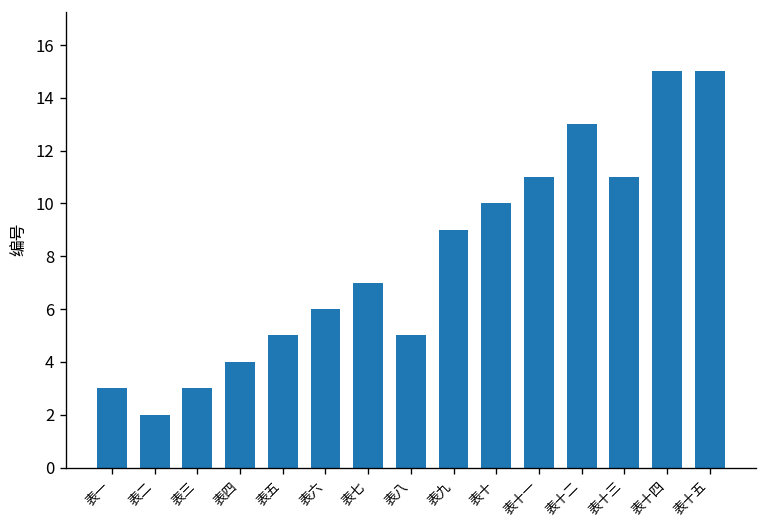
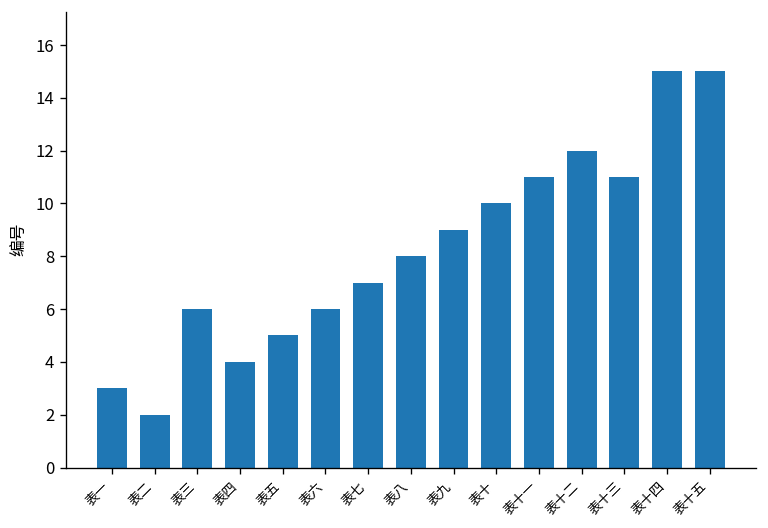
  {
    "表一": 3,
    "表二": 2,
-   "表三": 3,
+   "表三": 6,
    "表四": 4,
    "表五": 5,
    "表六": 6,
    "表七": 7,
-   "表八": 5,
+   "表八": 8,
    "表九": 9,
    "表十": 10,
    "表十一": 11,
-   "表十二": 13,
+   "表十二": 12,
    "表十三": 11,
    "表十四": 15,
    "表十五": 15
  }
